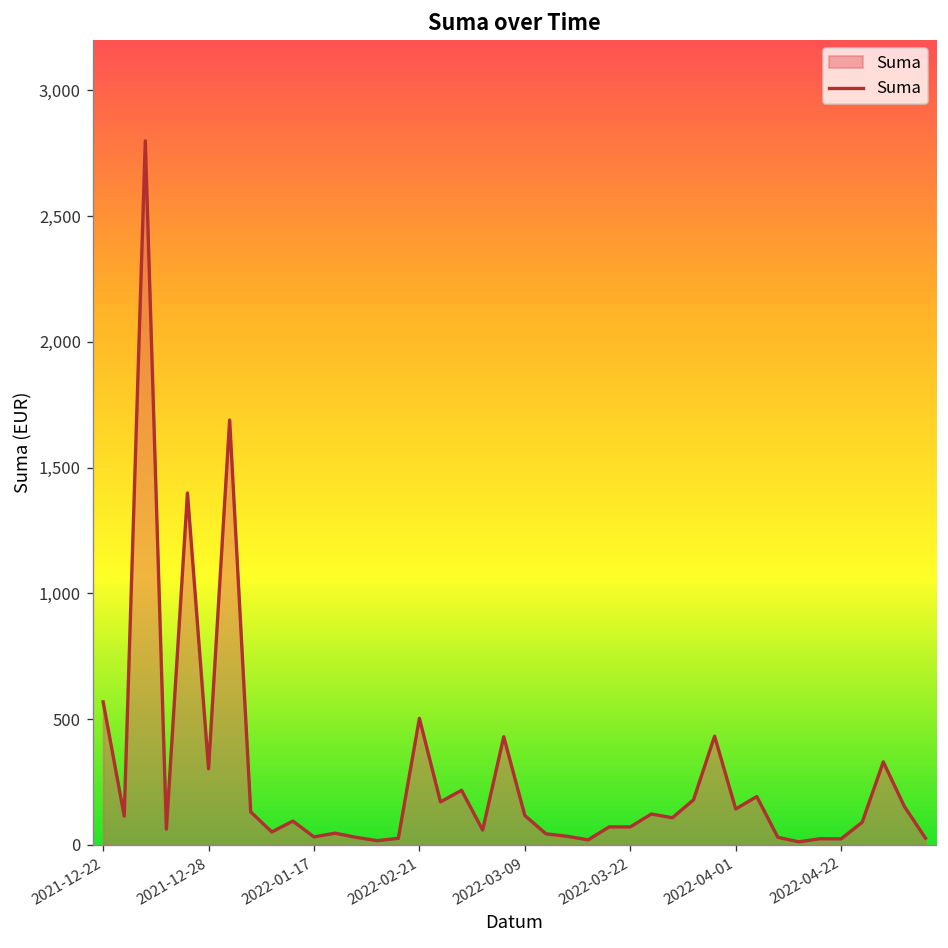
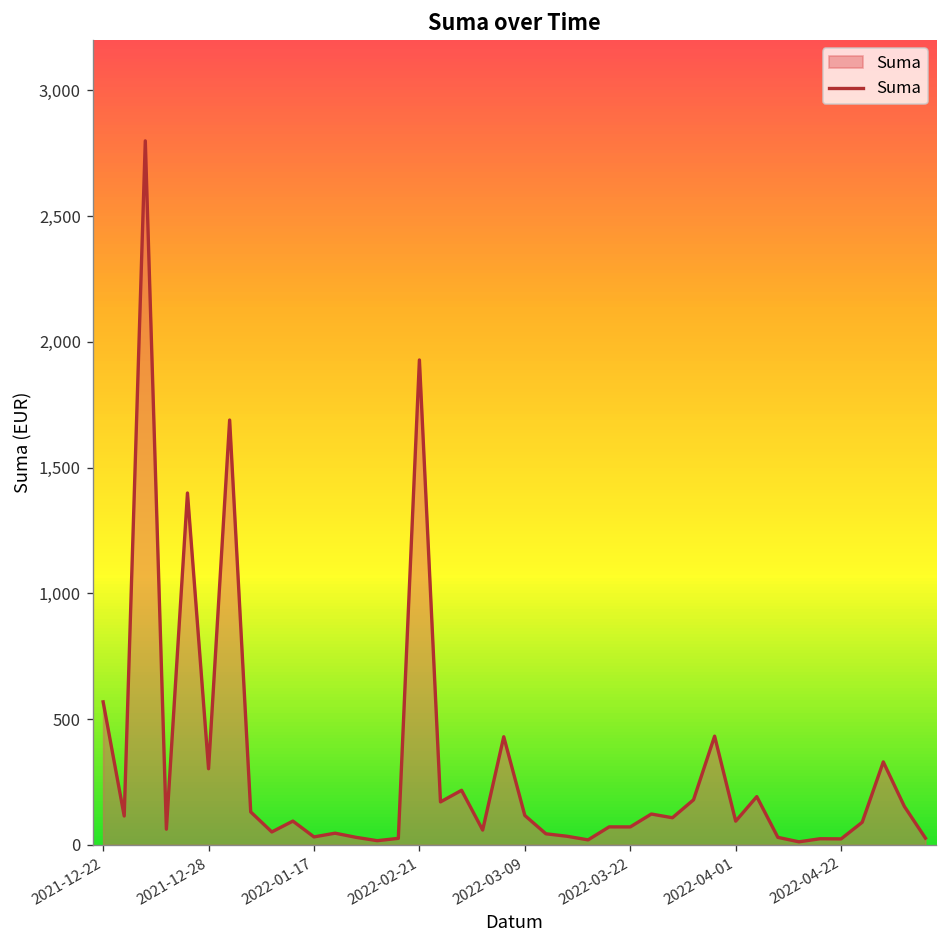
  {
    "2021-12-22": "570",
    "2021-12-28": "300",
    "2022-01-17": "30",
-   "2022-02-21": "500",
-   "2022-04-01": "140"
+   "2022-02-21": "1,930",
+   "2022-04-01": "90"
  }
